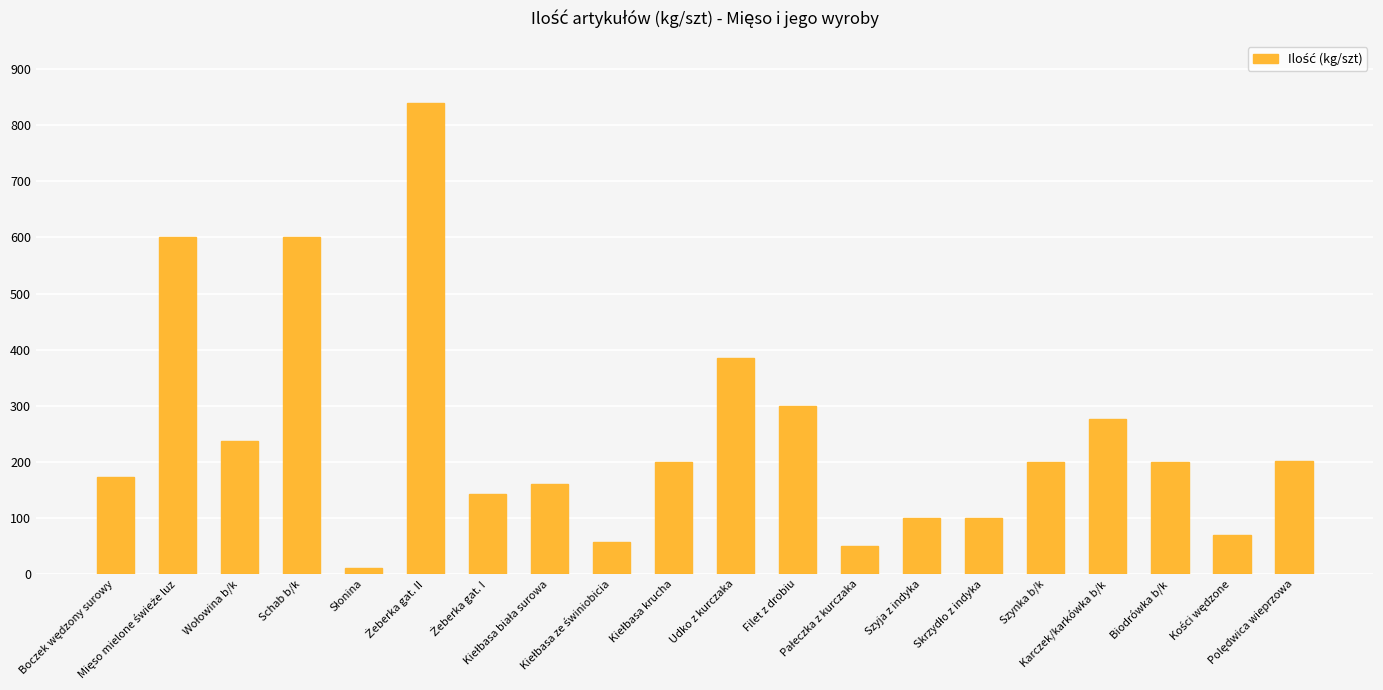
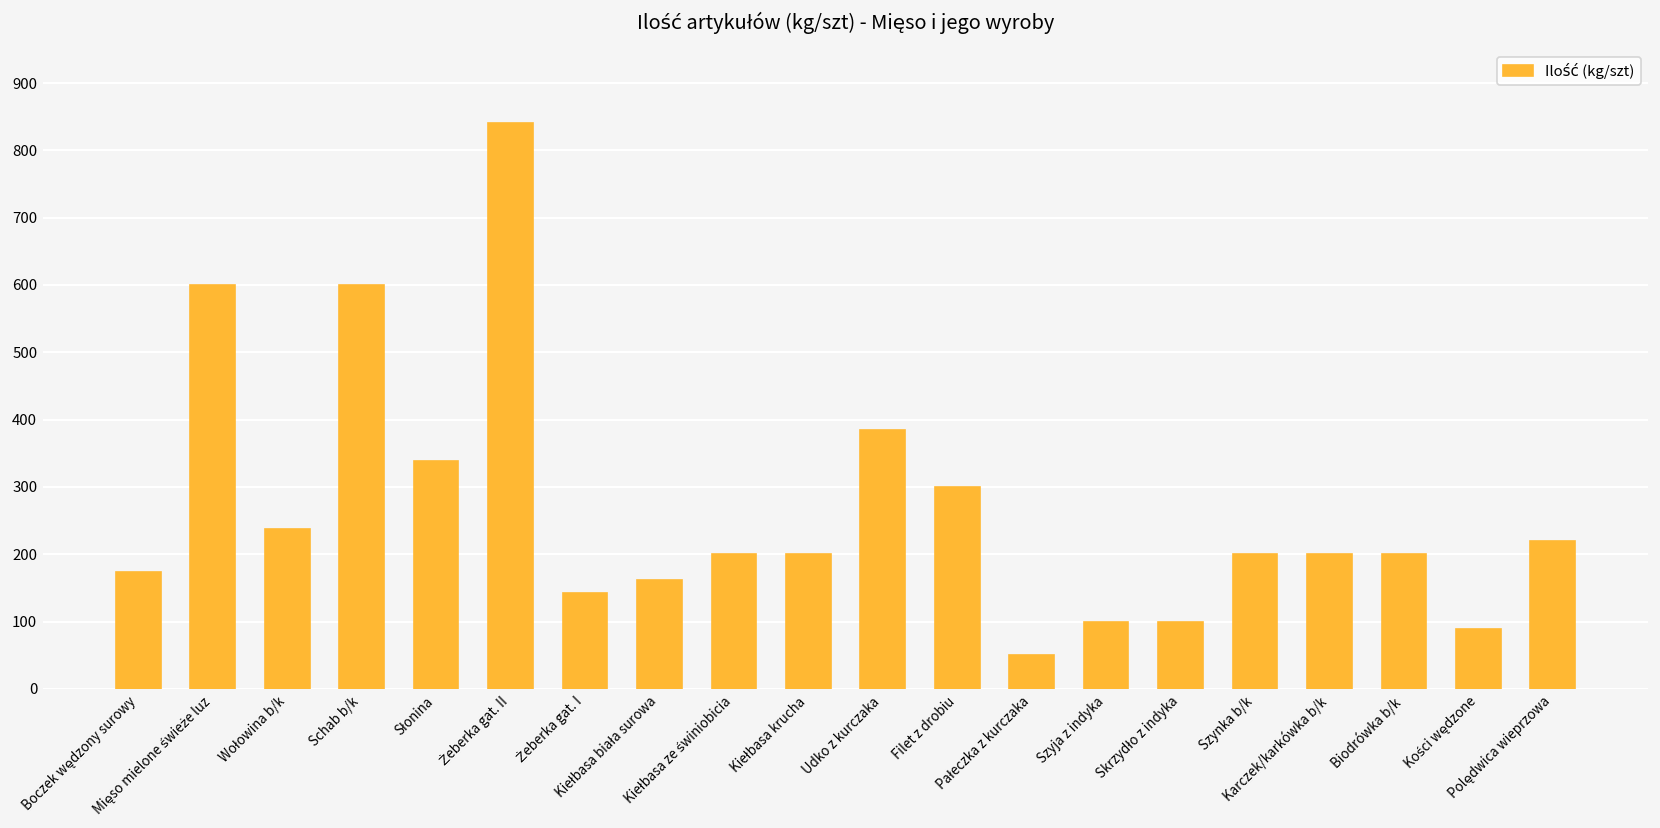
  {
    "Boczek wędzony surowy": 170,
    "Mięso mielone świeże luz": 600,
    "Wołowina b/k": 240,
    "Schab b/k": 600,
-   "Słonina": 10,
+   "Słonina": 340,
    "Żeberka gat. II": 840,
    "Żeberka gat. I": 140,
    "Kiełbasa biała surowa": 160,
-   "Kiełbasa ze świniobicia": 60,
+   "Kiełbasa ze świniobicia": 200,
    "Kiełbasa krucha": 200,
    "Udko z kurczaka": 390,
    "Filet z drobiu": 300,
    "Pałeczka z kurczaka": 50,
    "Szyja z indyka": 100,
    "Skrzydło z indyka": 100,
    "Szynka b/k": 200,
-   "Karczek/karkówka b/k": 280,
+   "Karczek/karkówka b/k": 200,
    "Biodrówka b/k": 200,
-   "Kości wędzone": 70,
-   "Polędwica wieprzowa": 200
+   "Kości wędzone": 90,
+   "Polędwica wieprzowa": 220
  }
